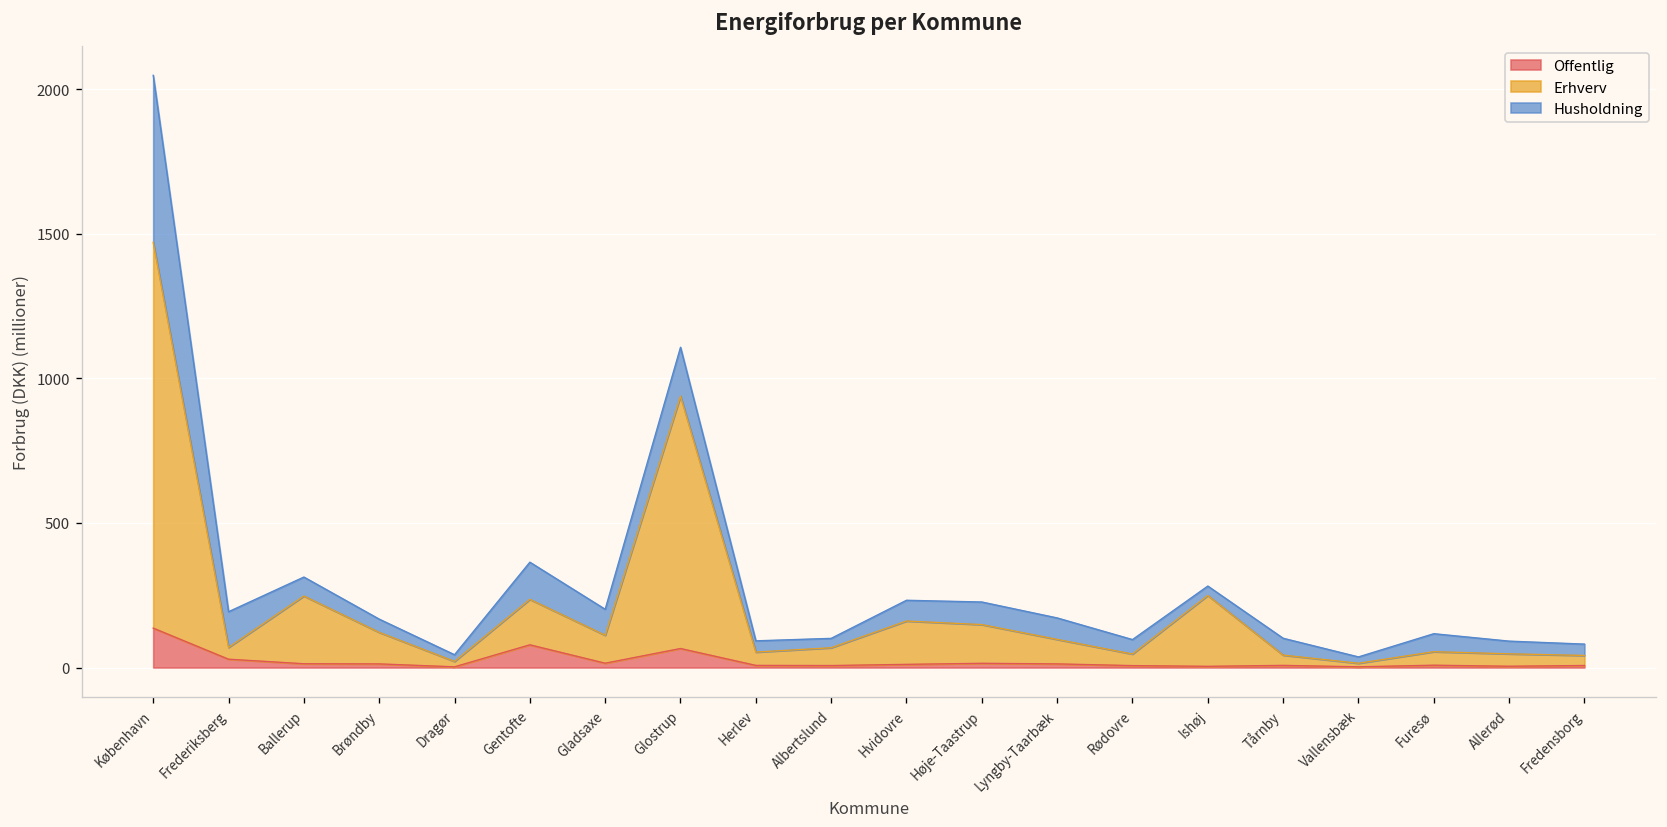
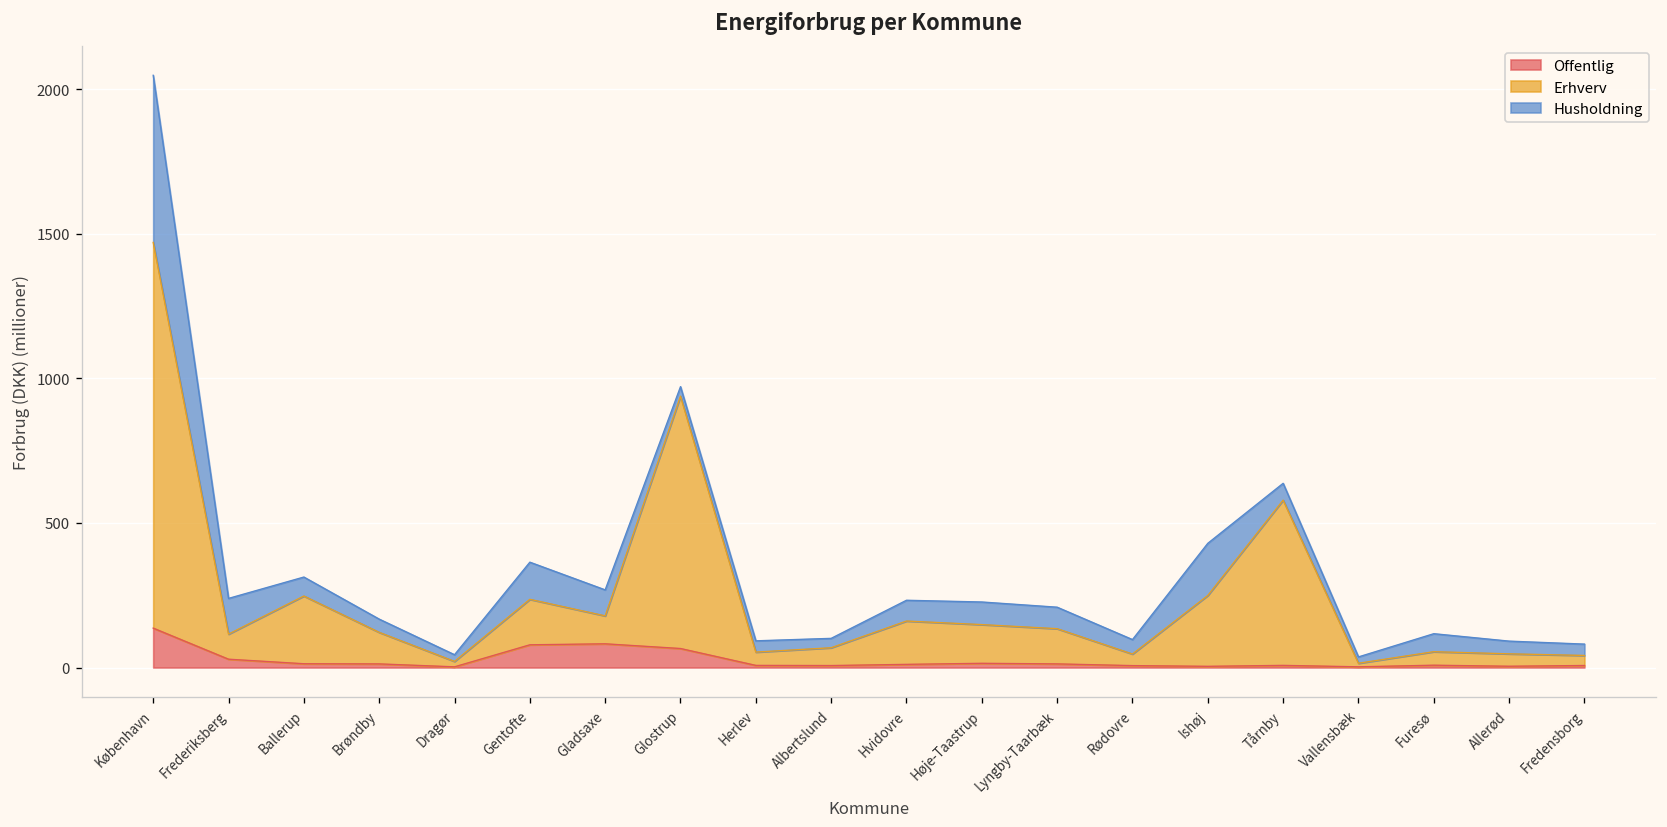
  {
    "Offentlig": {
      "København": 140,
      "Frederiksberg": 30,
      "Ballerup": 10,
      "Brøndby": 10,
      "Dragør": 0,
      "Gentofte": 80,
-     "Gladsaxe": 10,
+     "Gladsaxe": 80,
      "Glostrup": 70,
      "Herlev": 10,
      "Albertslund": 10,
      "Hvidovre": 10,
      "Høje-Taastrup": 10,
      "Lyngby-Taarbæk": 10,
      "Rødovre": 10,
      "Ishøj": 0,
      "Tårnby": 10,
      "Vallensbæk": 0,
      "Furesø": 10,
      "Allerød": 0,
      "Fredensborg": 10
    },
    "Erhverv": {
      "København": 1330,
-     "Frederiksberg": 40,
+     "Frederiksberg": 90,
      "Ballerup": 230,
      "Brøndby": 110,
      "Dragør": 20,
      "Gentofte": 160,
      "Gladsaxe": 100,
      "Glostrup": 870,
      "Herlev": 50,
      "Albertslund": 60,
      "Hvidovre": 150,
      "Høje-Taastrup": 130,
-     "Lyngby-Taarbæk": 80,
+     "Lyngby-Taarbæk": 120,
      "Rødovre": 40,
      "Ishøj": 250,
-     "Tårnby": 40,
+     "Tårnby": 570,
      "Vallensbæk": 10,
      "Furesø": 50,
      "Allerød": 40,
      "Fredensborg": 30
    },
    "Husholdning": {
      "København": 580,
      "Frederiksberg": 120,
      "Ballerup": 70,
      "Brøndby": 50,
      "Dragør": 20,
      "Gentofte": 130,
      "Gladsaxe": 90,
-     "Glostrup": 170,
+     "Glostrup": 30,
      "Herlev": 40,
      "Albertslund": 30,
      "Hvidovre": 70,
      "Høje-Taastrup": 80,
      "Lyngby-Taarbæk": 70,
      "Rødovre": 50,
-     "Ishøj": 30,
+     "Ishøj": 180,
      "Tårnby": 60,
      "Vallensbæk": 20,
      "Furesø": 60,
      "Allerød": 40,
      "Fredensborg": 40
    }
  }
